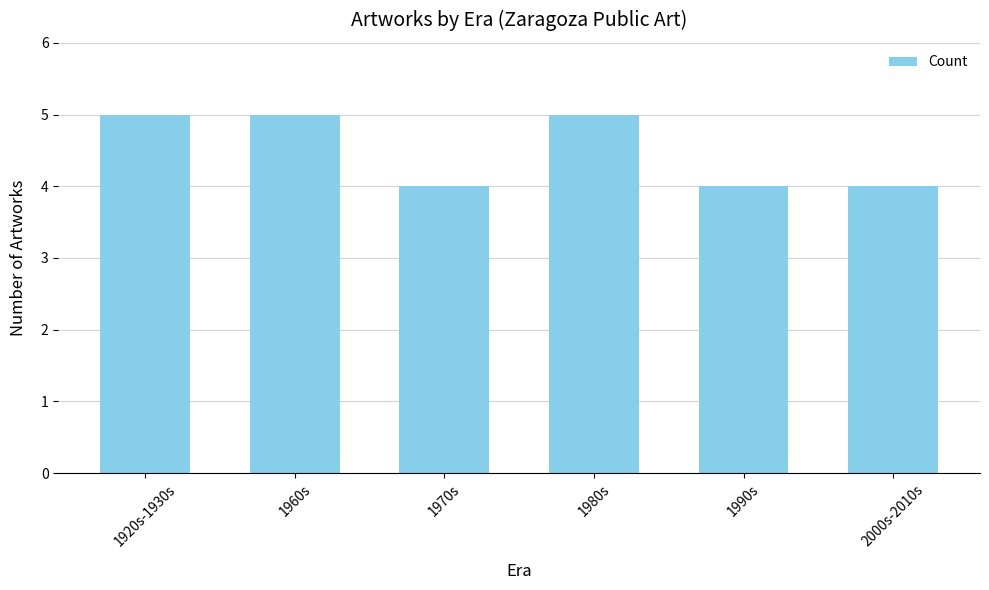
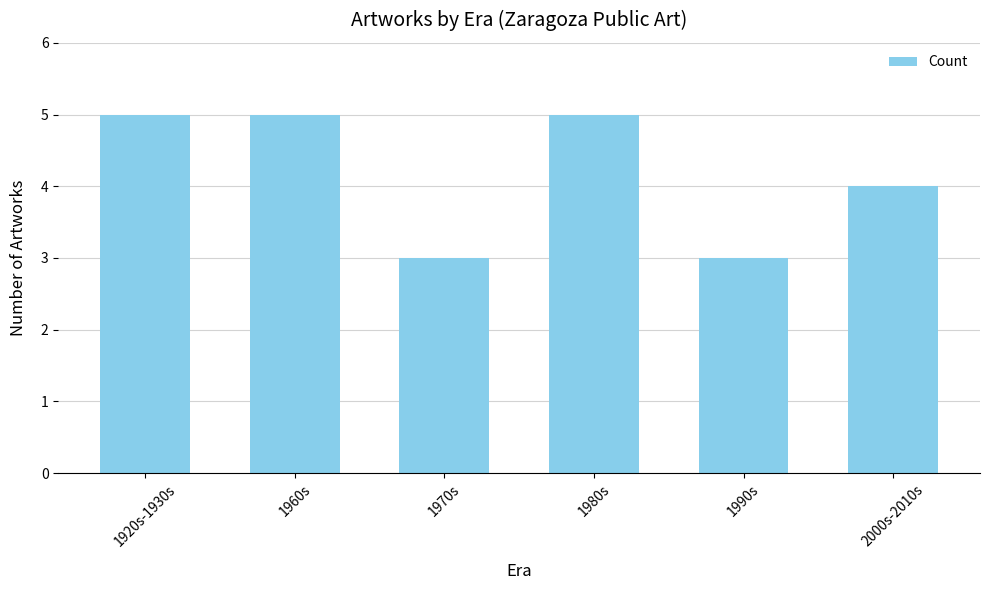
  {
    "1920s-1930s": 5,
    "1960s": 5,
-   "1970s": 4,
+   "1970s": 3,
    "1980s": 5,
-   "1990s": 4,
+   "1990s": 3,
    "2000s-2010s": 4
  }
